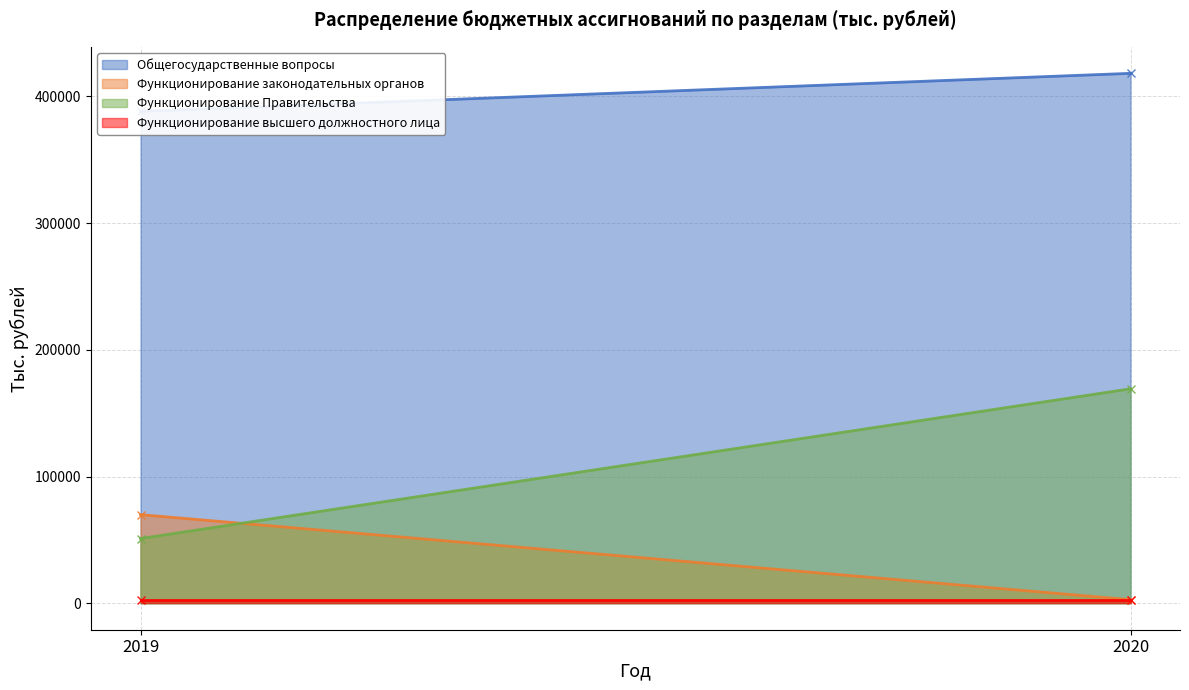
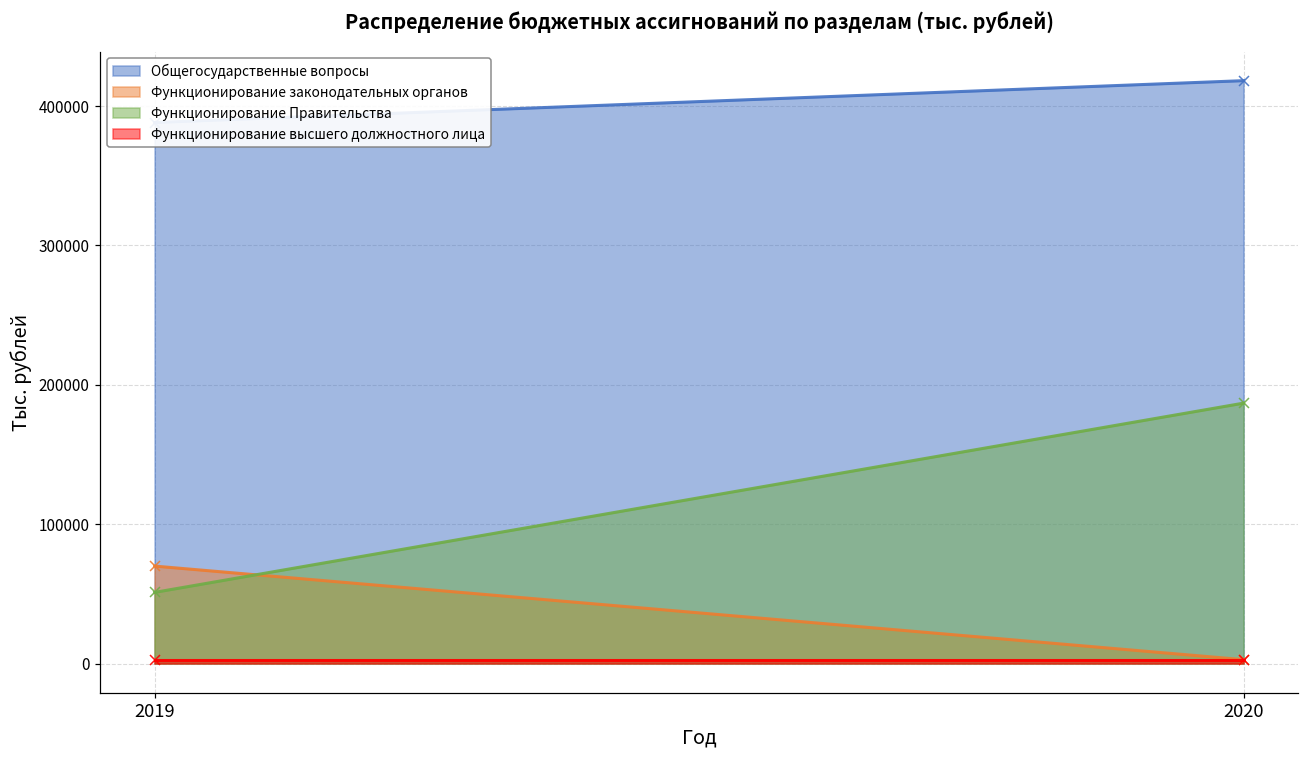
  {
    "Общегосударственные вопросы": {
      "2020": 418000
    },
    "Функционирование законодательных органов": {
      "2019": 70000
    },
    "Функционирование Правительства": {
      "2019": 51000,
-     "2020": 169000
+     "2020": 187000
    },
    "Функционирование высшего должностного лица": {
      "2019": 2000
    }
  }
